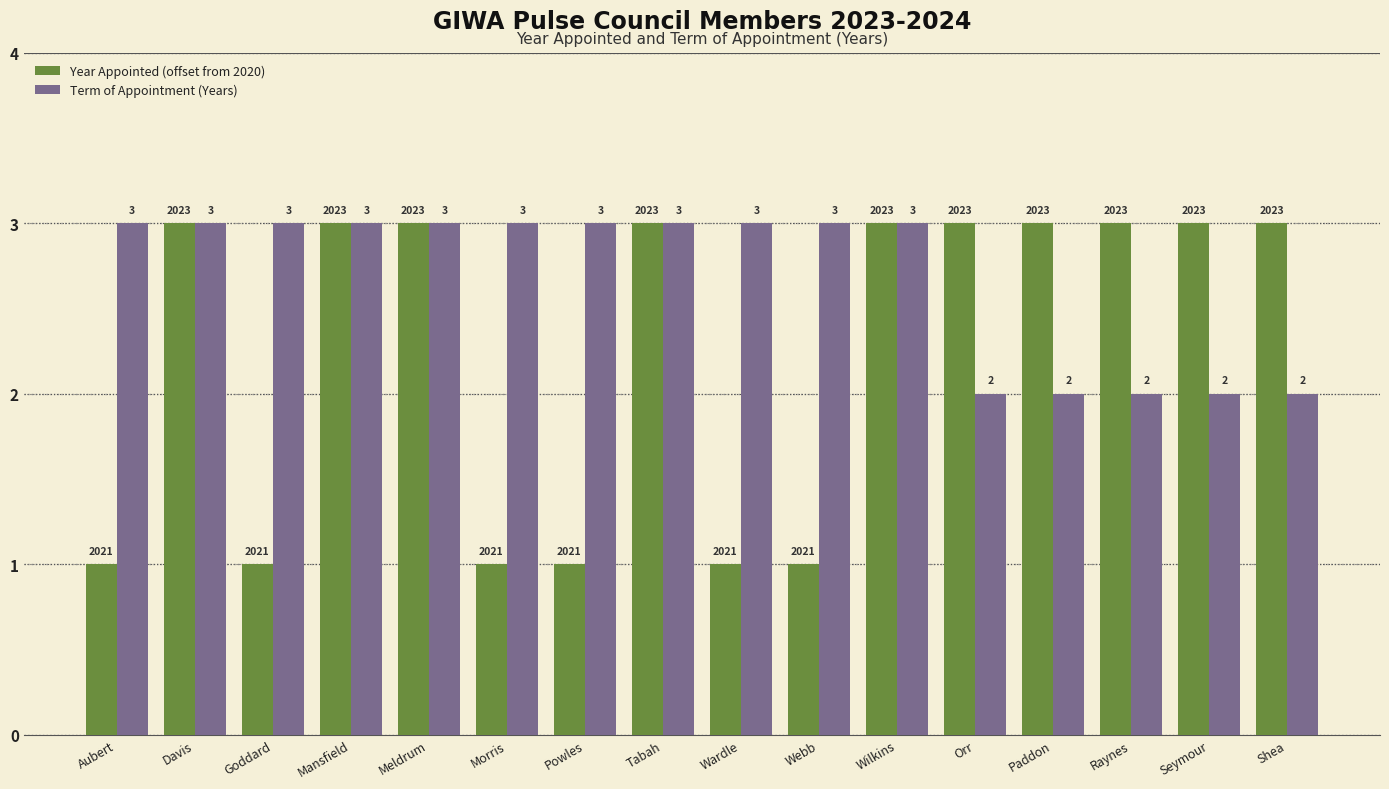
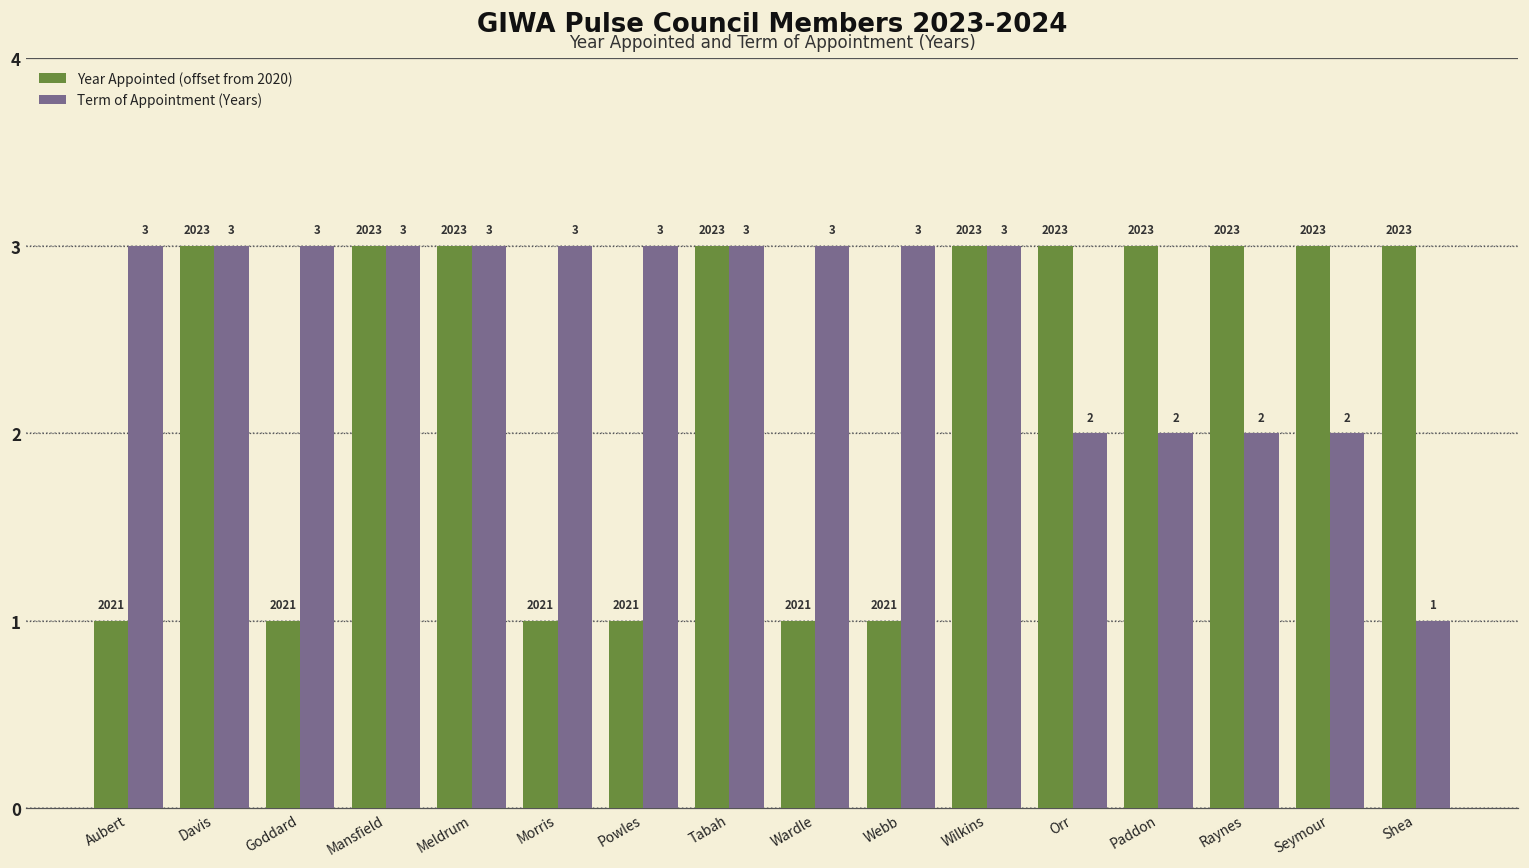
  {
    "Term of Appointment (Years)": {
      "Aubert": 3,
      "Davis": 3,
      "Goddard": 3,
      "Mansfield": 3,
      "Meldrum": 3,
      "Morris": 3,
      "Powles": 3,
      "Tabah": 3,
      "Wardle": 3,
      "Webb": 3,
      "Wilkins": 3,
      "Orr": 2,
      "Paddon": 2,
      "Raynes": 2,
      "Seymour": 2,
-     "Shea": 2
+     "Shea": 1
    }
  }
